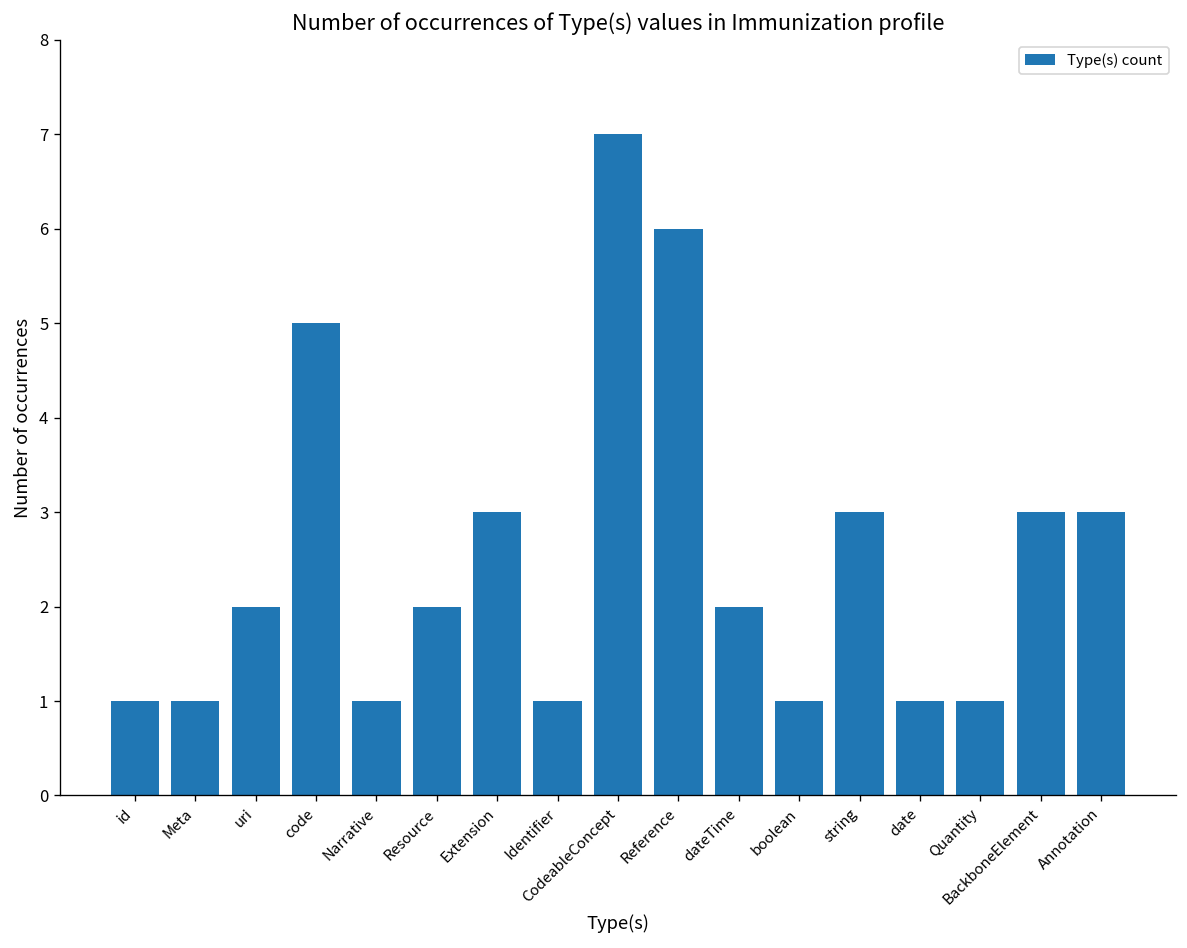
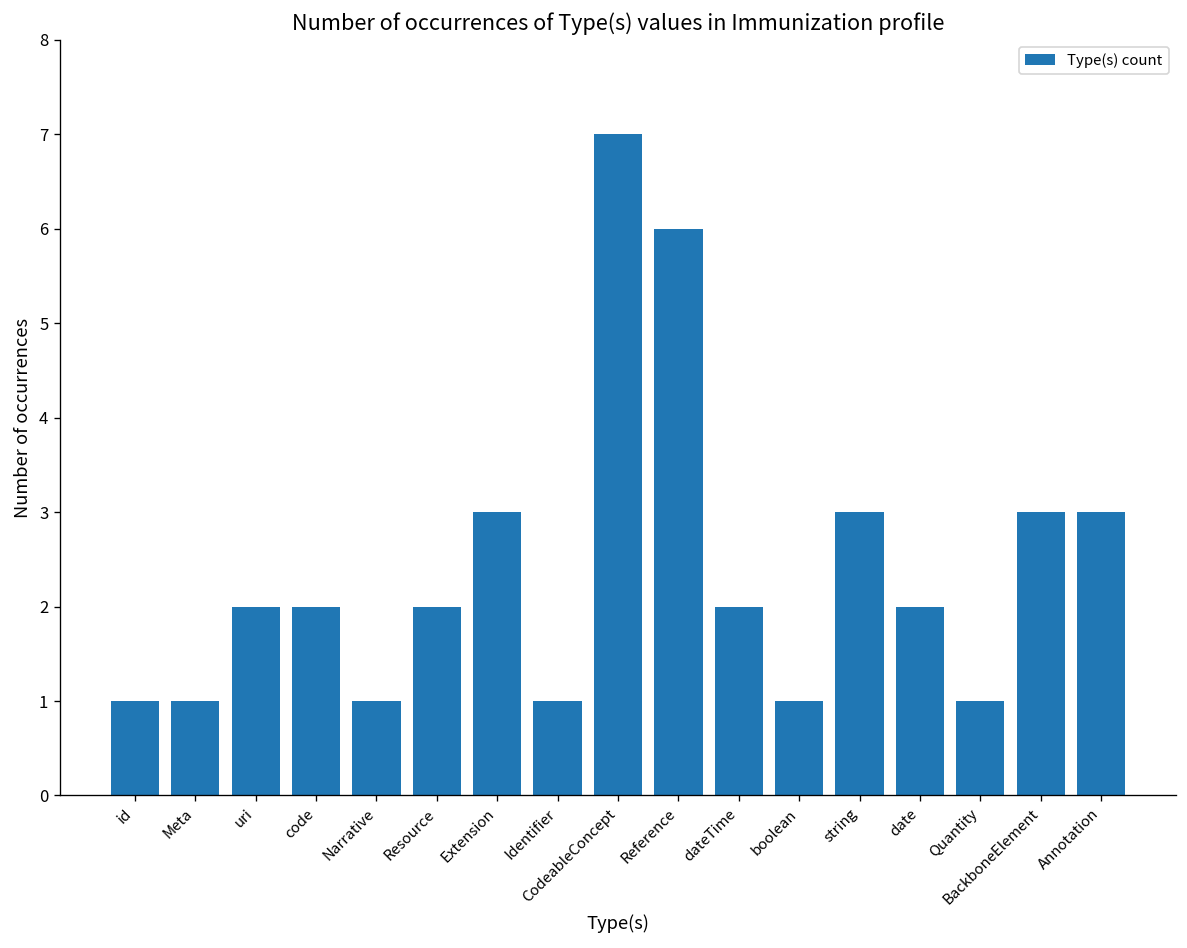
  {
    "id": 1,
    "Meta": 1,
    "uri": 2,
-   "code": 5,
+   "code": 2,
    "Narrative": 1,
    "Resource": 2,
    "Extension": 3,
    "Identifier": 1,
    "CodeableConcept": 7,
    "Reference": 6,
    "dateTime": 2,
    "boolean": 1,
    "string": 3,
-   "date": 1,
+   "date": 2,
    "Quantity": 1,
    "BackboneElement": 3,
    "Annotation": 3
  }
